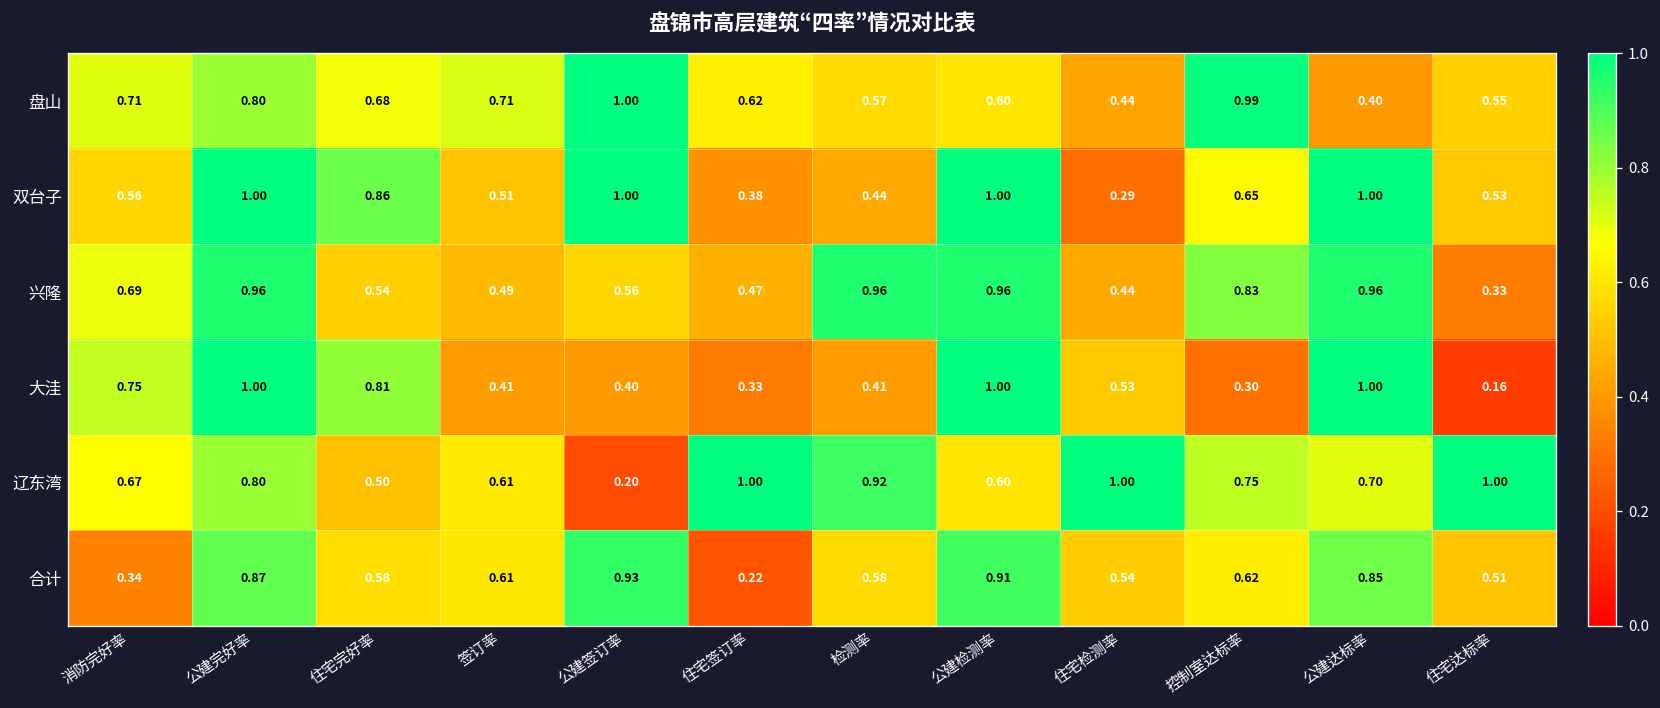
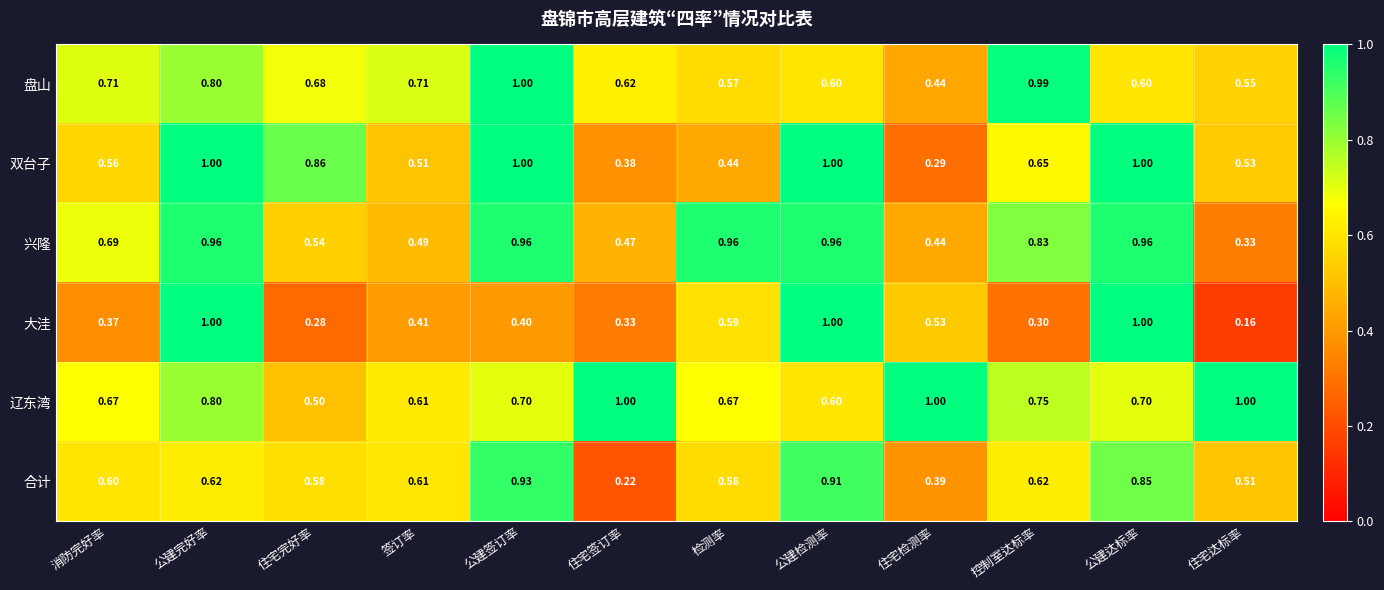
  {
    "盘山": {
      "消防完好率": 0.71,
      "公建完好率": 0.80,
      "住宅完好率": 0.68,
      "签订率": 0.71,
      "公建签订率": 1.00,
      "住宅签订率": 0.62,
      "检测率": 0.57,
      "公建检测率": 0.60,
      "住宅检测率": 0.44,
      "控制室达标率": 0.99,
-     "公建达标率": 0.40,
+     "公建达标率": 0.60,
      "住宅达标率": 0.55
    },
    "双台子": {
      "消防完好率": 0.56,
      "公建完好率": 1.00,
      "住宅完好率": 0.86,
      "签订率": 0.51,
      "公建签订率": 1.00,
      "住宅签订率": 0.38,
      "检测率": 0.44,
      "公建检测率": 1.00,
      "住宅检测率": 0.29,
      "控制室达标率": 0.65,
      "公建达标率": 1.00,
      "住宅达标率": 0.53
    },
    "兴隆": {
      "消防完好率": 0.69,
      "公建完好率": 0.96,
      "住宅完好率": 0.54,
      "签订率": 0.49,
-     "公建签订率": 0.56,
+     "公建签订率": 0.96,
      "住宅签订率": 0.47,
      "检测率": 0.96,
      "公建检测率": 0.96,
      "住宅检测率": 0.44,
      "控制室达标率": 0.83,
      "公建达标率": 0.96,
      "住宅达标率": 0.33
    },
    "大洼": {
-     "消防完好率": 0.75,
+     "消防完好率": 0.37,
      "公建完好率": 1.00,
-     "住宅完好率": 0.81,
+     "住宅完好率": 0.28,
      "签订率": 0.41,
      "公建签订率": 0.40,
      "住宅签订率": 0.33,
-     "检测率": 0.41,
+     "检测率": 0.59,
      "公建检测率": 1.00,
      "住宅检测率": 0.53,
      "控制室达标率": 0.30,
      "公建达标率": 1.00,
      "住宅达标率": 0.16
    },
    "辽东湾": {
      "消防完好率": 0.67,
      "公建完好率": 0.80,
      "住宅完好率": 0.50,
      "签订率": 0.61,
-     "公建签订率": 0.20,
+     "公建签订率": 0.70,
      "住宅签订率": 1.00,
-     "检测率": 0.92,
+     "检测率": 0.67,
      "公建检测率": 0.60,
      "住宅检测率": 1.00,
      "控制室达标率": 0.75,
      "公建达标率": 0.70,
      "住宅达标率": 1.00
    },
    "合计": {
-     "消防完好率": 0.34,
-     "公建完好率": 0.87,
+     "消防完好率": 0.60,
+     "公建完好率": 0.62,
      "住宅完好率": 0.58,
      "签订率": 0.61,
      "公建签订率": 0.93,
      "住宅签订率": 0.22,
      "检测率": 0.58,
      "公建检测率": 0.91,
-     "住宅检测率": 0.54,
+     "住宅检测率": 0.39,
      "控制室达标率": 0.62,
      "公建达标率": 0.85,
      "住宅达标率": 0.51
    }
  }
